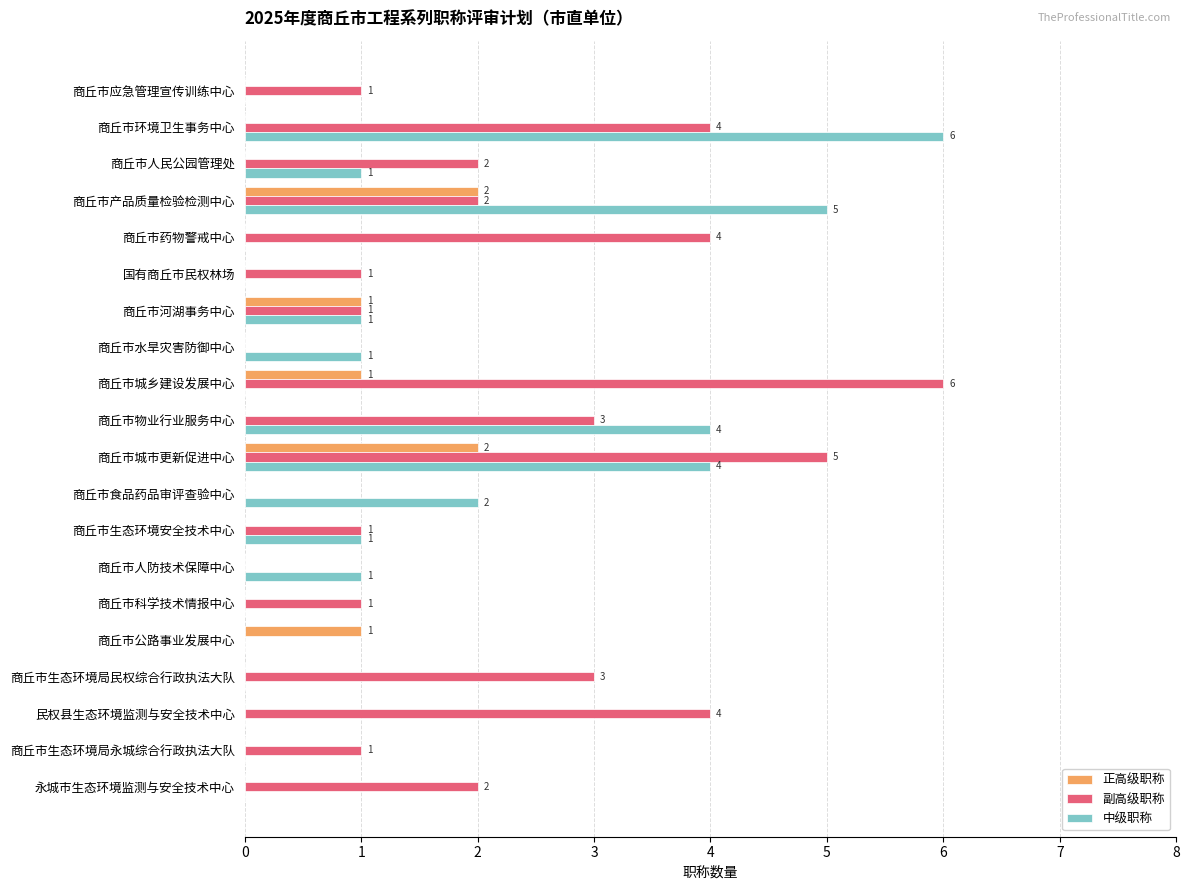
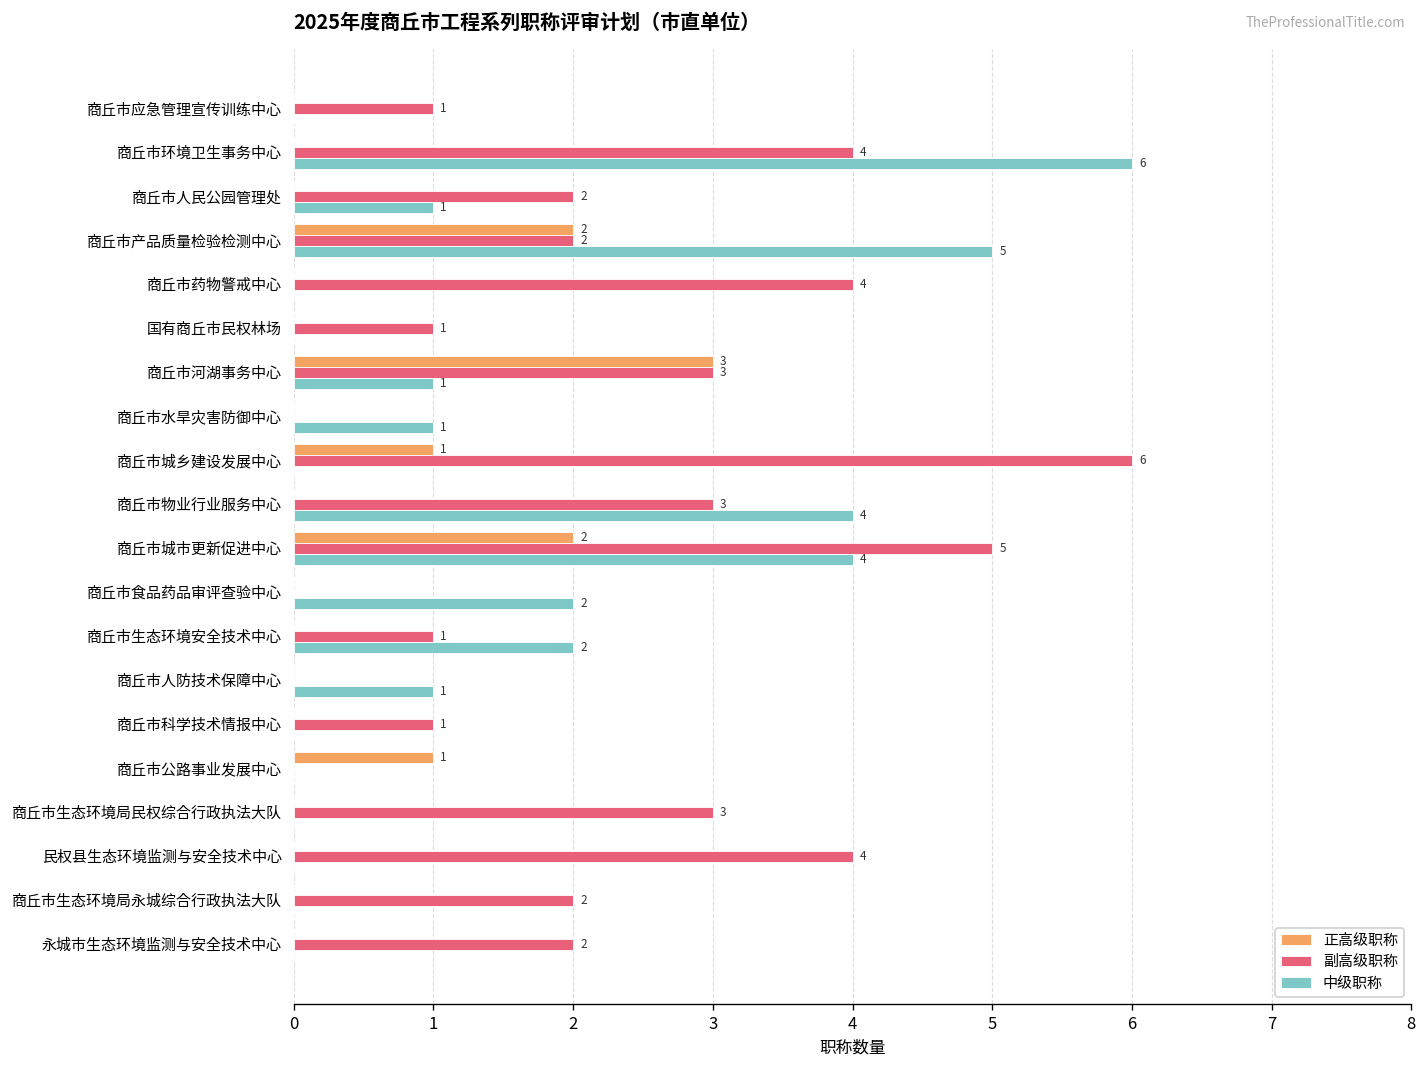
  {
    "正高级职称": {
      "商丘市产品质量检验检测中心": 2,
-     "商丘市河湖事务中心": 1,
+     "商丘市河湖事务中心": 3,
      "商丘市城乡建设发展中心": 1,
      "商丘市城市更新促进中心": 2,
      "商丘市公路事业发展中心": 1
    },
    "副高级职称": {
      "商丘市应急管理宣传训练中心": 1,
      "商丘市环境卫生事务中心": 4,
      "商丘市人民公园管理处": 2,
      "商丘市产品质量检验检测中心": 2,
      "商丘市药物警戒中心": 4,
      "国有商丘市民权林场": 1,
-     "商丘市河湖事务中心": 1,
+     "商丘市河湖事务中心": 3,
      "商丘市城乡建设发展中心": 6,
      "商丘市物业行业服务中心": 3,
      "商丘市城市更新促进中心": 5,
      "商丘市生态环境安全技术中心": 1,
      "商丘市科学技术情报中心": 1,
      "商丘市生态环境局民权综合行政执法大队": 3,
      "民权县生态环境监测与安全技术中心": 4,
-     "商丘市生态环境局永城综合行政执法大队": 1,
+     "商丘市生态环境局永城综合行政执法大队": 2,
      "永城市生态环境监测与安全技术中心": 2
    },
    "中级职称": {
      "商丘市环境卫生事务中心": 6,
      "商丘市人民公园管理处": 1,
      "商丘市产品质量检验检测中心": 5,
      "商丘市河湖事务中心": 1,
      "商丘市水旱灾害防御中心": 1,
      "商丘市物业行业服务中心": 4,
      "商丘市城市更新促进中心": 4,
      "商丘市食品药品审评查验中心": 2,
-     "商丘市生态环境安全技术中心": 1,
+     "商丘市生态环境安全技术中心": 2,
      "商丘市人防技术保障中心": 1
    }
  }
